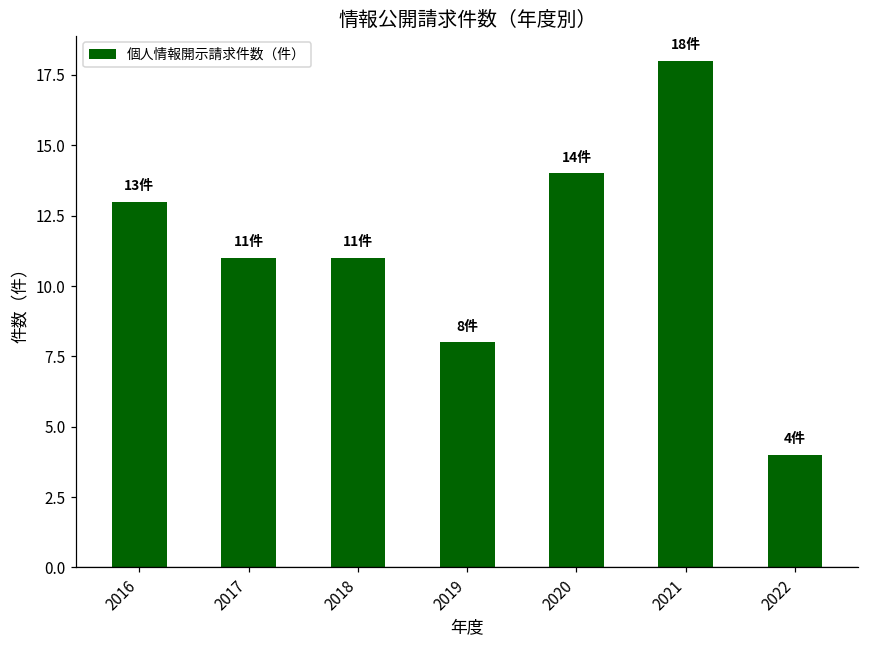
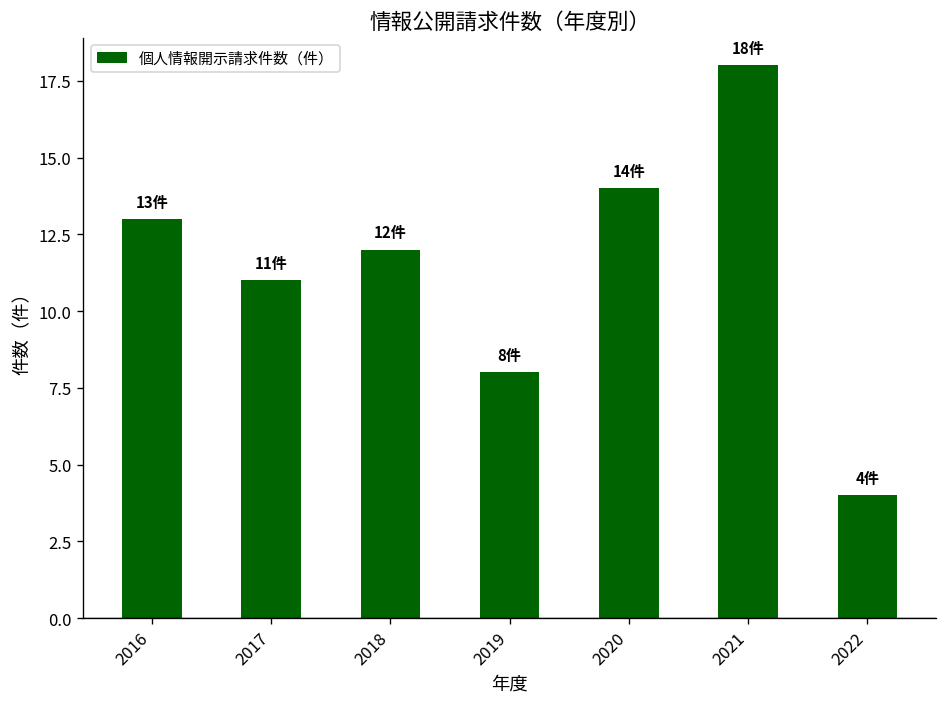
  {
    "2016": "13件",
    "2017": "11件",
-   "2018": "11件",
+   "2018": "12件",
    "2019": "8件",
    "2020": "14件",
    "2021": "18件",
    "2022": "4件"
  }
